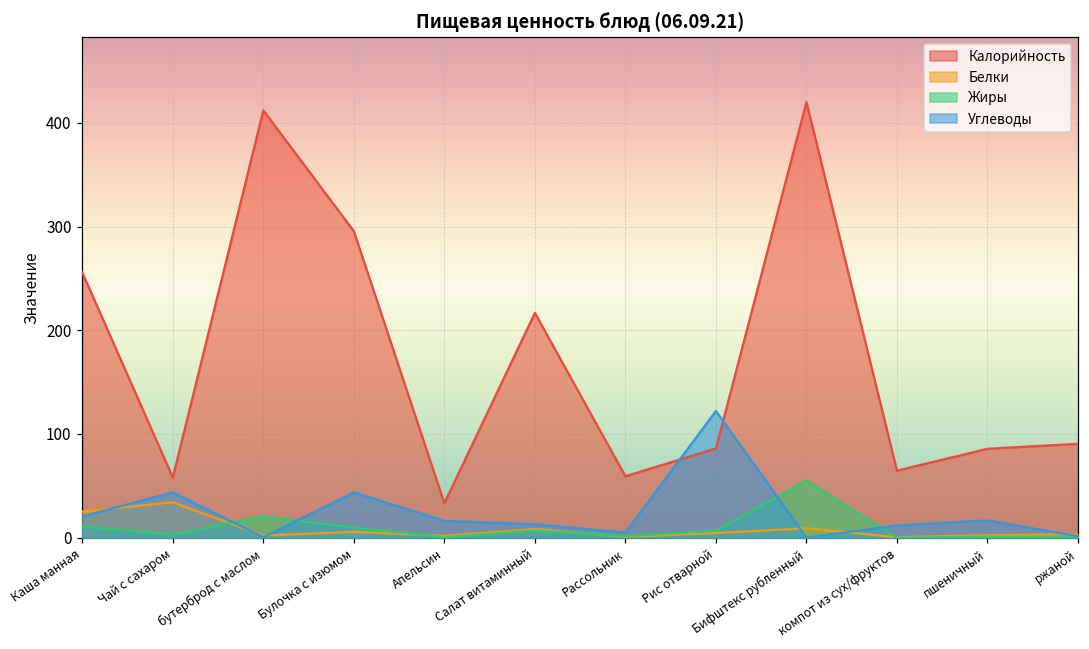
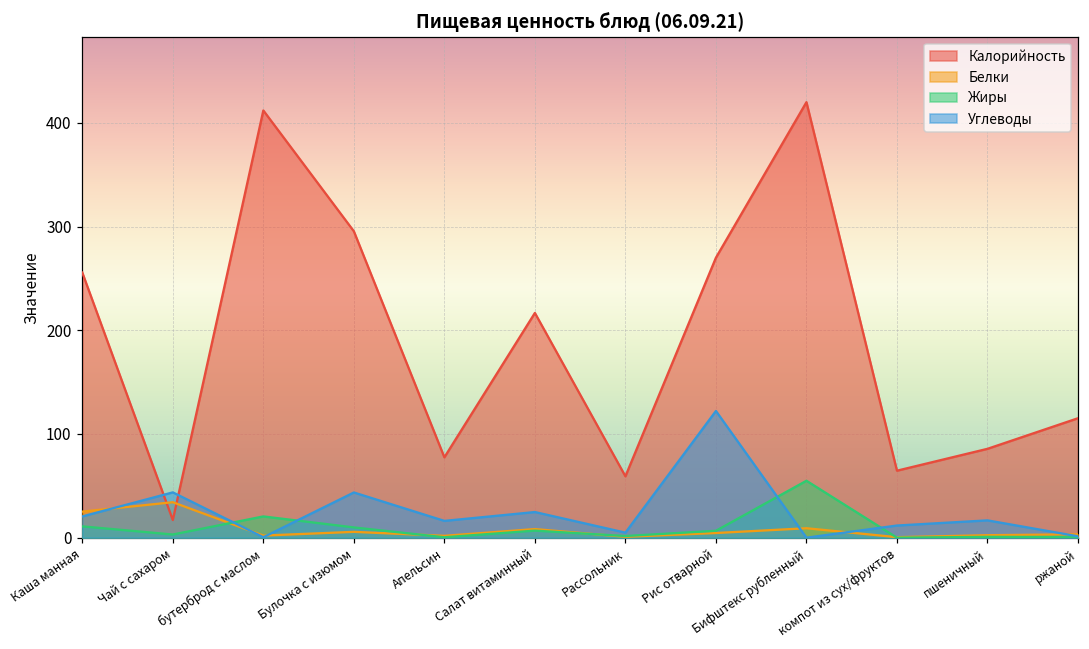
  {
    "Калорийность": {
      "Каша манная": 260,
-     "Чай с сахаром": 60,
+     "Чай с сахаром": 20,
      "бутерброд с маслом": 410,
      "Булочка с изюмом": 300,
-     "Апельсин": 30,
+     "Апельсин": 80,
      "Салат витаминный": 220,
      "Рассольник": 60,
-     "Рис отварной": 90,
+     "Рис отварной": 270,
      "Бифштекс рубленный": 420,
      "компот из сух/фруктов": 60,
      "пшеничный": 90,
-     "ржаной": 90
+     "ржаной": 120
    },
    "Белки": {
      "Каша манная": 30,
      "Чай с сахаром": 30,
      "Булочка с изюмом": 10,
      "Бифштекс рубленный": 10
    },
    "Жиры": {
      "Каша манная": 10,
      "Чай с сахаром": 0,
      "бутерброд с маслом": 20,
      "Булочка с изюмом": 10,
      "Бифштекс рубленный": 50
    },
    "Углеводы": {
      "Каша манная": 20,
      "Чай с сахаром": 40,
      "Булочка с изюмом": 40,
      "Апельсин": 20,
-     "Салат витаминный": 10,
+     "Салат витаминный": 20,
      "Рассольник": 0,
      "Рис отварной": 120,
      "Бифштекс рубленный": 0,
      "компот из сух/фруктов": 10,
      "пшеничный": 20
    }
  }
